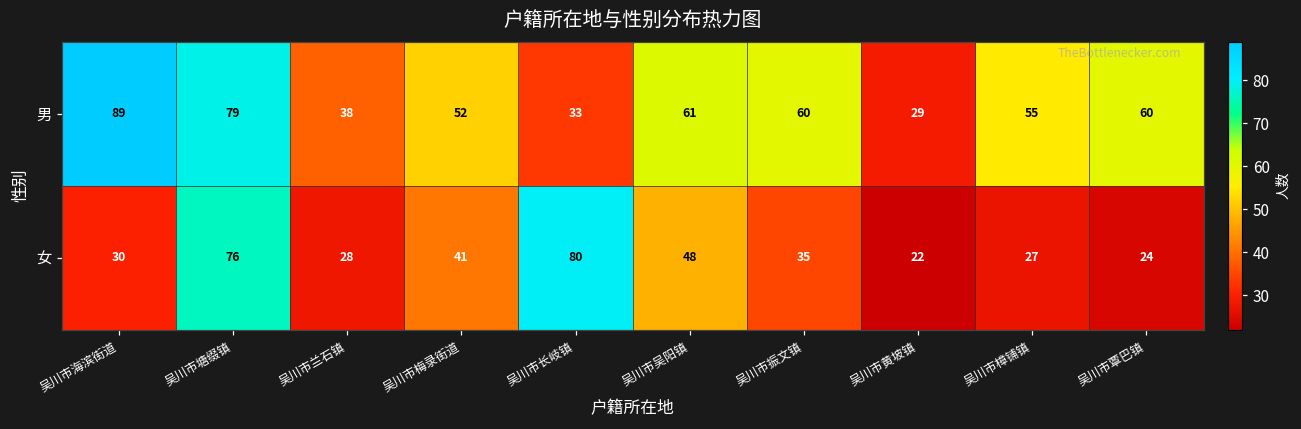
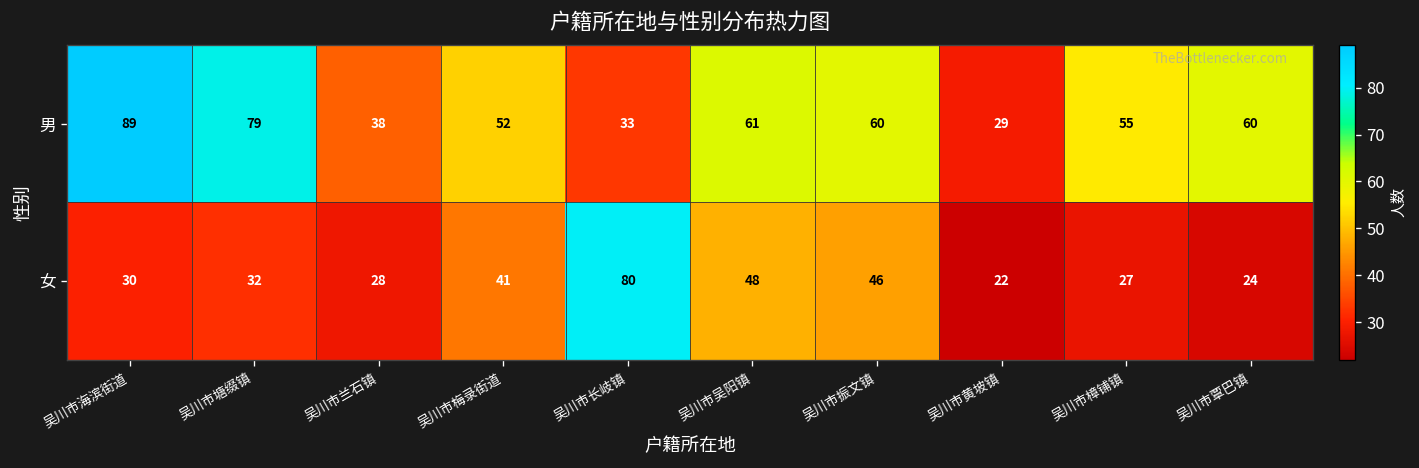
  {
    "男": {
      "吴川市海滨街道": 89,
      "吴川市塘缀镇": 79,
      "吴川市兰石镇": 38,
      "吴川市梅录街道": 52,
      "吴川市长岐镇": 33,
      "吴川市吴阳镇": 61,
      "吴川市振文镇": 60,
      "吴川市黄坡镇": 29,
      "吴川市樟铺镇": 55
    },
    "女": {
      "吴川市海滨街道": 30,
-     "吴川市塘缀镇": 76,
+     "吴川市塘缀镇": 32,
      "吴川市兰石镇": 28,
      "吴川市梅录街道": 41,
      "吴川市长岐镇": 80,
      "吴川市吴阳镇": 48,
-     "吴川市振文镇": 35,
+     "吴川市振文镇": 46,
      "吴川市黄坡镇": 22,
      "吴川市樟铺镇": 27,
      "吴川市覃巴镇": 24
    }
  }
